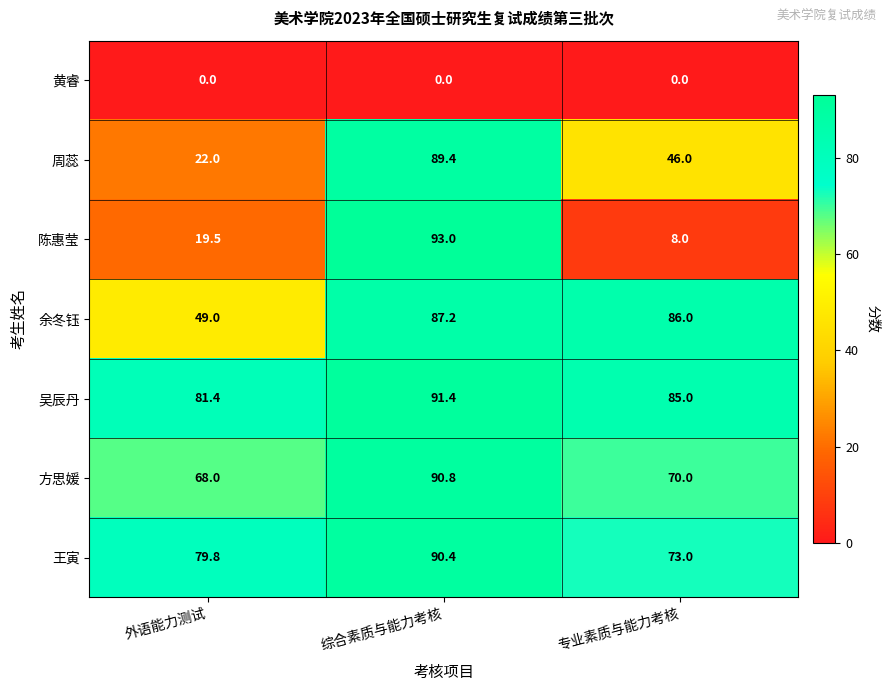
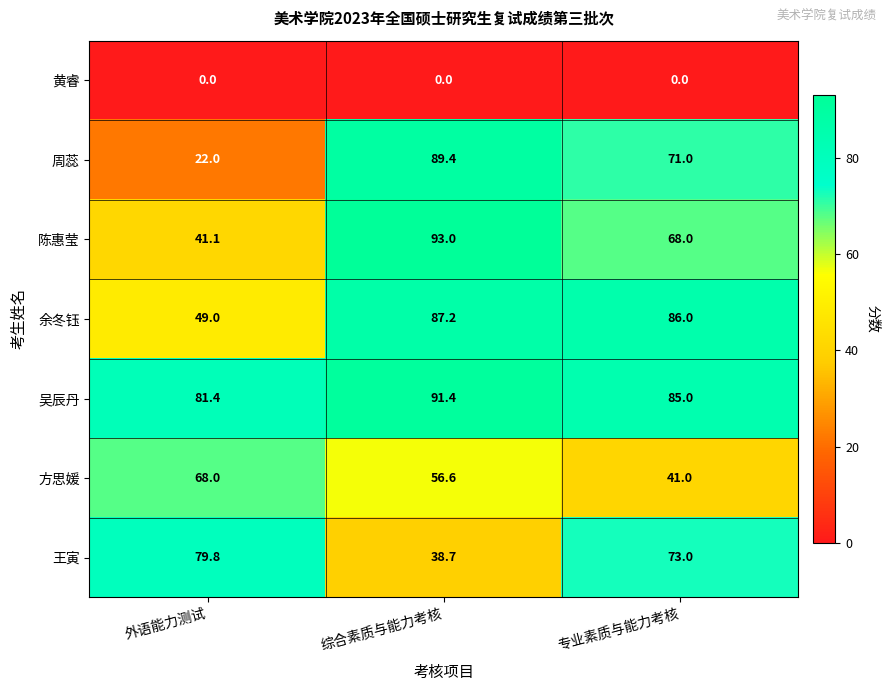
  {
    "黄睿": {
      "外语能力测试": 0.0,
      "综合素质与能力考核": 0.0,
      "专业素质与能力考核": 0.0
    },
    "周蕊": {
      "外语能力测试": 22.0,
      "综合素质与能力考核": 89.4,
-     "专业素质与能力考核": 46.0
+     "专业素质与能力考核": 71.0
    },
    "陈惠莹": {
-     "外语能力测试": 19.5,
+     "外语能力测试": 41.1,
      "综合素质与能力考核": 93.0,
-     "专业素质与能力考核": 8.0
+     "专业素质与能力考核": 68.0
    },
    "余冬钰": {
      "外语能力测试": 49.0,
      "综合素质与能力考核": 87.2,
      "专业素质与能力考核": 86.0
    },
    "吴辰丹": {
      "外语能力测试": 81.4,
      "综合素质与能力考核": 91.4,
      "专业素质与能力考核": 85.0
    },
    "方思媛": {
      "外语能力测试": 68.0,
-     "综合素质与能力考核": 90.8,
-     "专业素质与能力考核": 70.0
+     "综合素质与能力考核": 56.6,
+     "专业素质与能力考核": 41.0
    },
    "王寅": {
      "外语能力测试": 79.8,
-     "综合素质与能力考核": 90.4,
+     "综合素质与能力考核": 38.7,
      "专业素质与能力考核": 73.0
    }
  }
